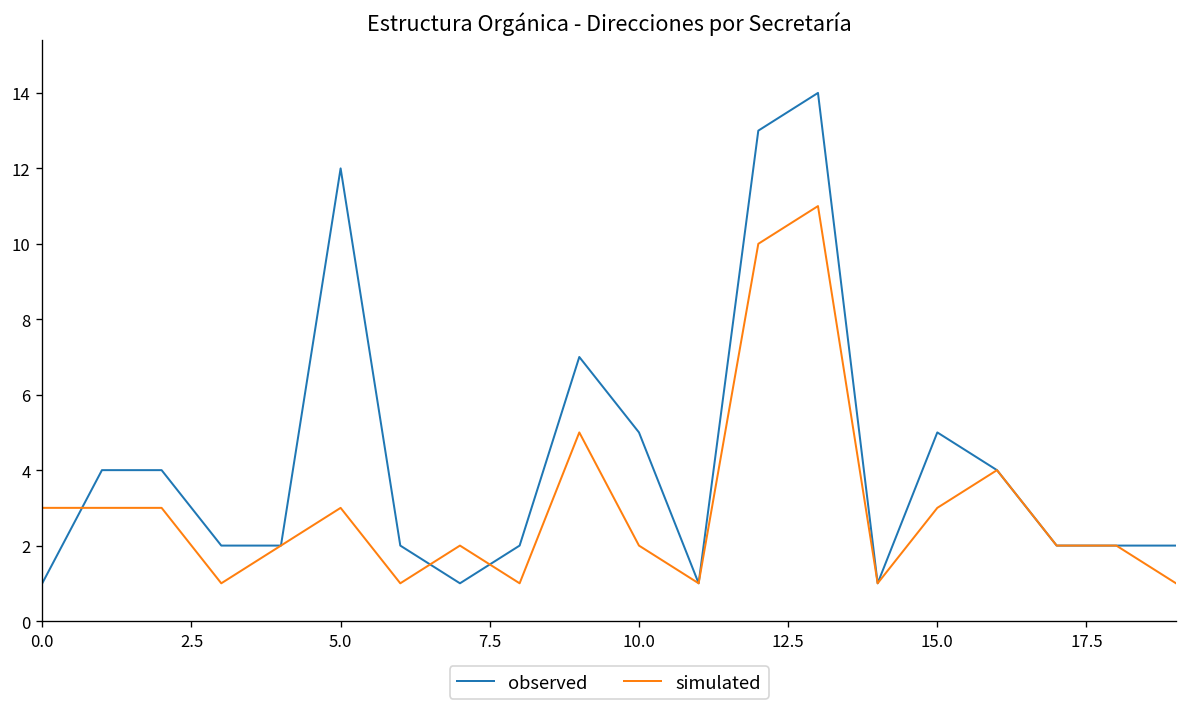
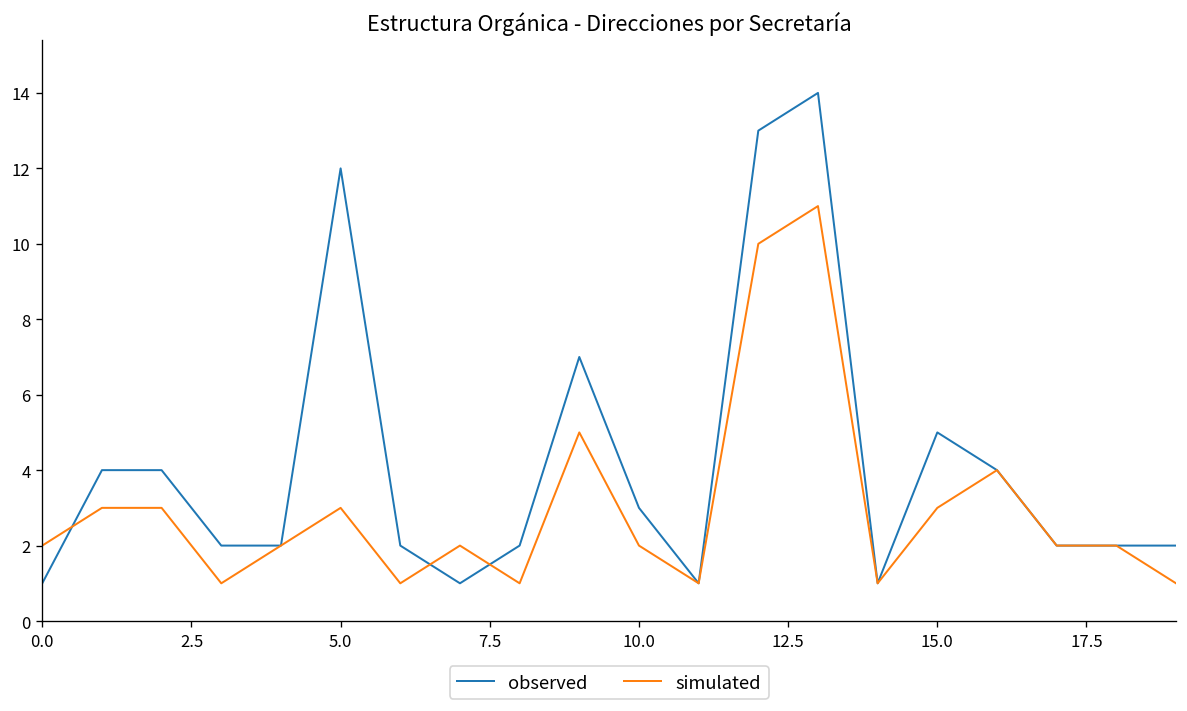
  {
    "observed": {
      "0.0": 1,
      "5.0": 12,
-     "10.0": 5,
+     "10.0": 3,
      "15.0": 5
    },
    "simulated": {
-     "0.0": 3,
+     "0.0": 2,
      "5.0": 3,
      "10.0": 2,
      "15.0": 3
    }
  }
